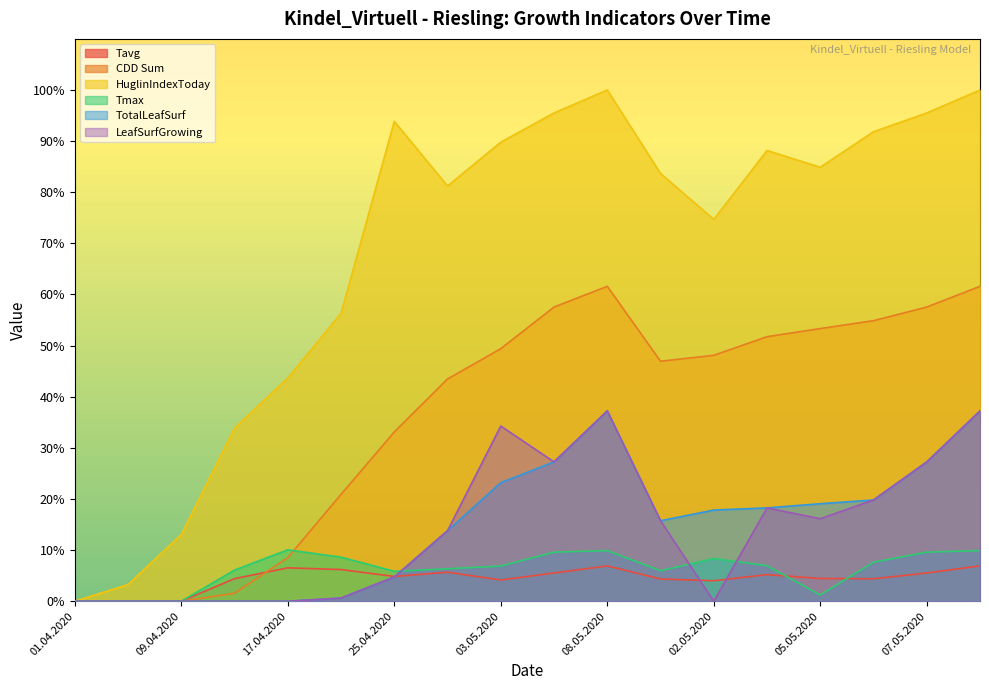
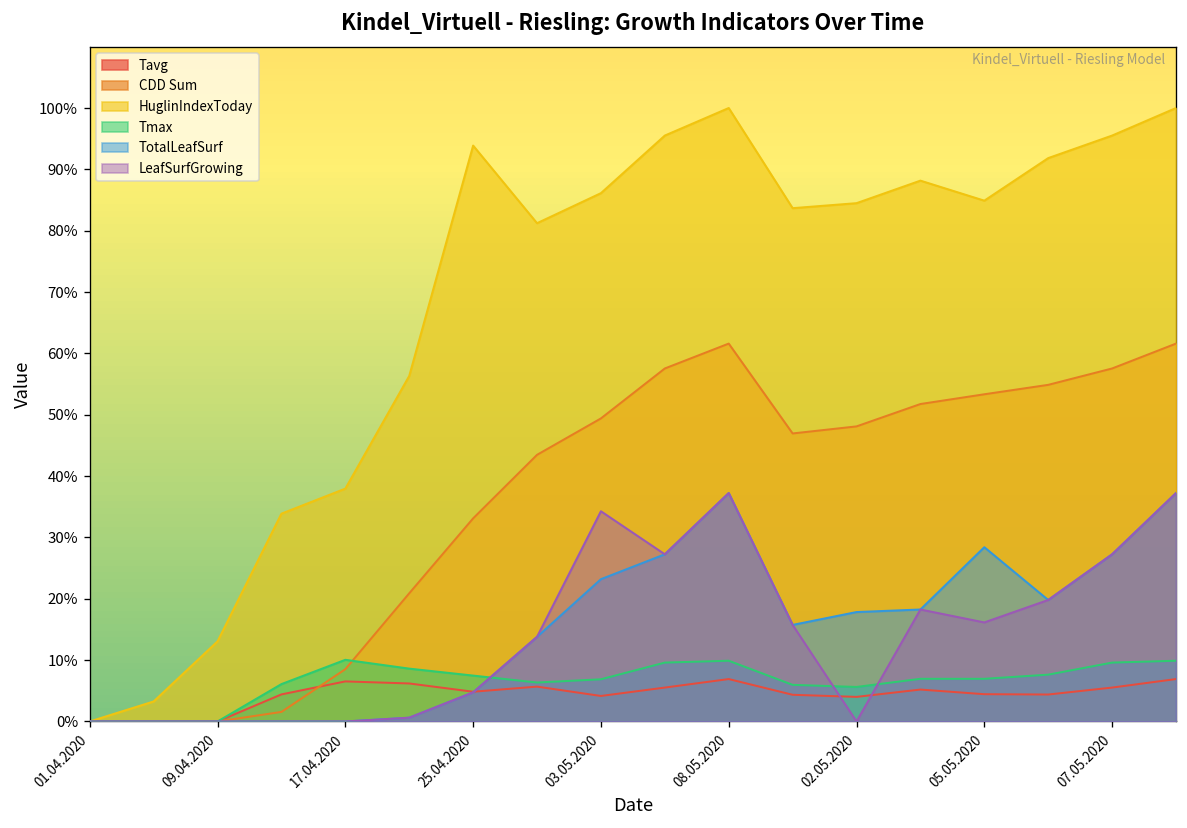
  {
    "HuglinIndexToday": {
      "09.04.2020": "13%",
-     "17.04.2020": "44%",
+     "17.04.2020": "38%",
      "25.04.2020": "94%",
-     "03.05.2020": "90%",
-     "02.05.2020": "75%",
+     "03.05.2020": "86%",
+     "02.05.2020": "84%",
      "05.05.2020": "85%"
    },
    "Tmax": {
      "17.04.2020": "10%",
-     "25.04.2020": "6%",
+     "25.04.2020": "7%",
      "03.05.2020": "7%",
-     "02.05.2020": "8%",
-     "05.05.2020": "1%"
+     "02.05.2020": "6%",
+     "05.05.2020": "7%"
    },
    "TotalLeafSurf": {
      "03.05.2020": "23%",
      "02.05.2020": "18%",
-     "05.05.2020": "19%"
+     "05.05.2020": "28%"
    },
    "LeafSurfGrowing": {
      "03.05.2020": "34%",
      "02.05.2020": "0%",
      "05.05.2020": "16%"
    }
  }
